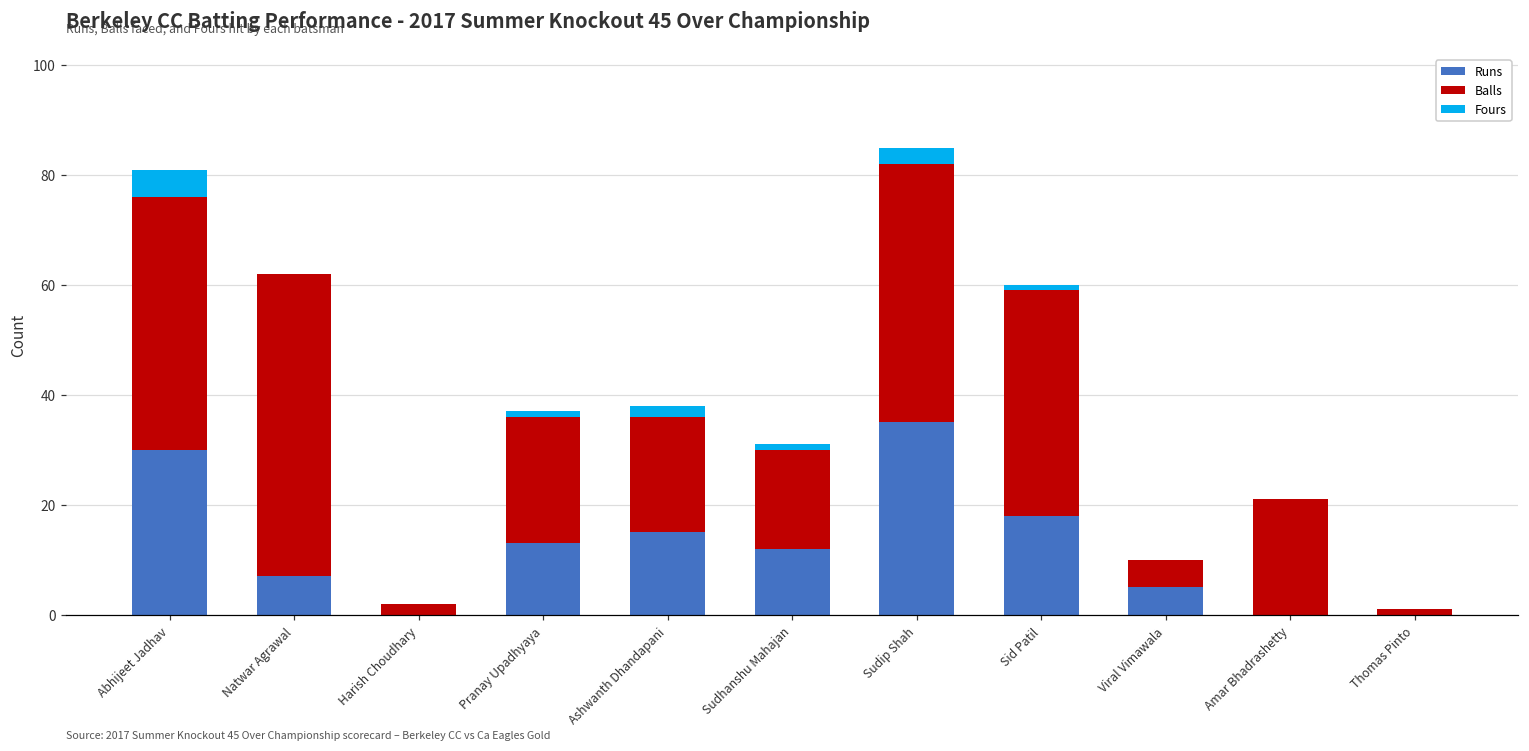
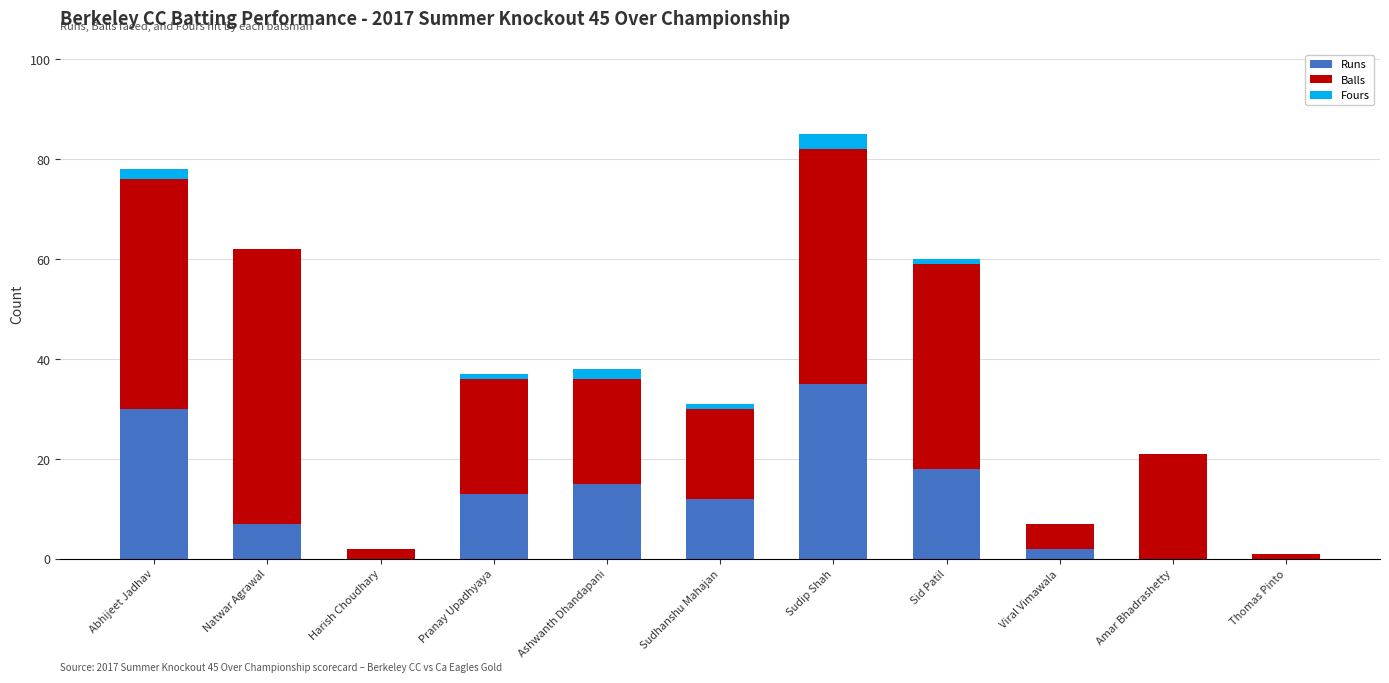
  {
    "Runs": {
      "Abhijeet Jadhav": 30,
      "Natwar Agrawal": 7,
      "Harish Choudhary": 0,
      "Pranay Upadhyaya": 13,
      "Ashwanth Dhandapani": 15,
      "Sudhanshu Mahajan": 12,
      "Sudip Shah": 35,
      "Sid Patil": 18,
-     "Viral Vimawala": 5,
+     "Viral Vimawala": 2,
      "Amar Bhadrashetty": 0,
      "Thomas Pinto": 0
    },
    "Balls": {
      "Abhijeet Jadhav": 46,
      "Natwar Agrawal": 55,
      "Harish Choudhary": 2,
      "Pranay Upadhyaya": 23,
      "Ashwanth Dhandapani": 21,
      "Sudhanshu Mahajan": 18,
      "Sudip Shah": 47,
      "Sid Patil": 41,
      "Viral Vimawala": 5,
      "Amar Bhadrashetty": 21,
      "Thomas Pinto": 1
    },
    "Fours": {
-     "Abhijeet Jadhav": 5,
+     "Abhijeet Jadhav": 2,
      "Natwar Agrawal": 0,
      "Harish Choudhary": 0,
      "Pranay Upadhyaya": 1,
      "Ashwanth Dhandapani": 2,
      "Sudhanshu Mahajan": 1,
      "Sudip Shah": 3,
      "Sid Patil": 1,
      "Viral Vimawala": 0,
      "Amar Bhadrashetty": 0,
      "Thomas Pinto": 0
    }
  }
